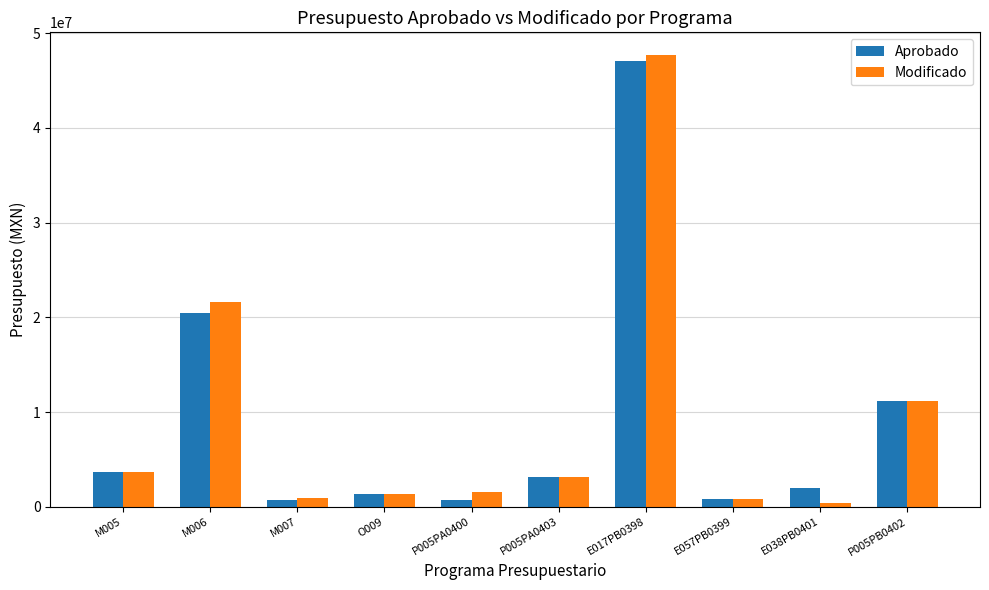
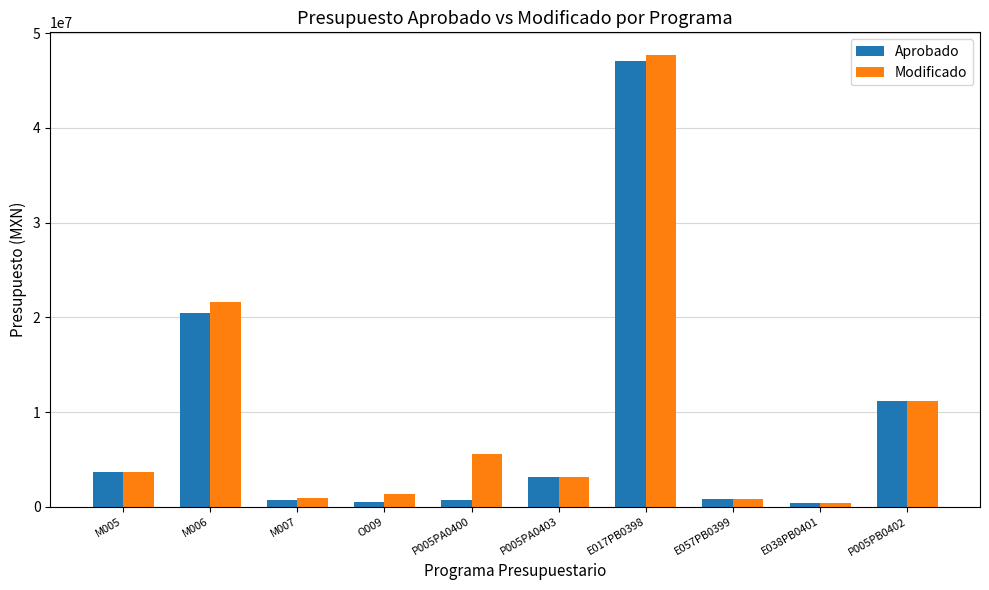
  {
    "Aprobado": {
      "M005": 4000000,
      "M006": 20000000,
      "M007": 1000000,
-     "O009": 1400000,
+     "O009": 600000,
      "P005PA0400": 1000000,
      "P005PA0403": 3000000,
      "E017PB0398": 47000000,
      "E057PB0399": 1000000,
-     "E038PB0401": 2000000,
+     "E038PB0401": 0,
      "P005PB0402": 11000000
    },
    "Modificado": {
      "M005": 4000000,
      "M006": 22000000,
      "M007": 1000000,
      "O009": 1000000,
-     "P005PA0400": 2000000,
+     "P005PA0400": 6000000,
      "P005PA0403": 3000000,
      "E017PB0398": 48000000,
      "E057PB0399": 1000000,
      "E038PB0401": 0,
      "P005PB0402": 11000000
    }
  }
